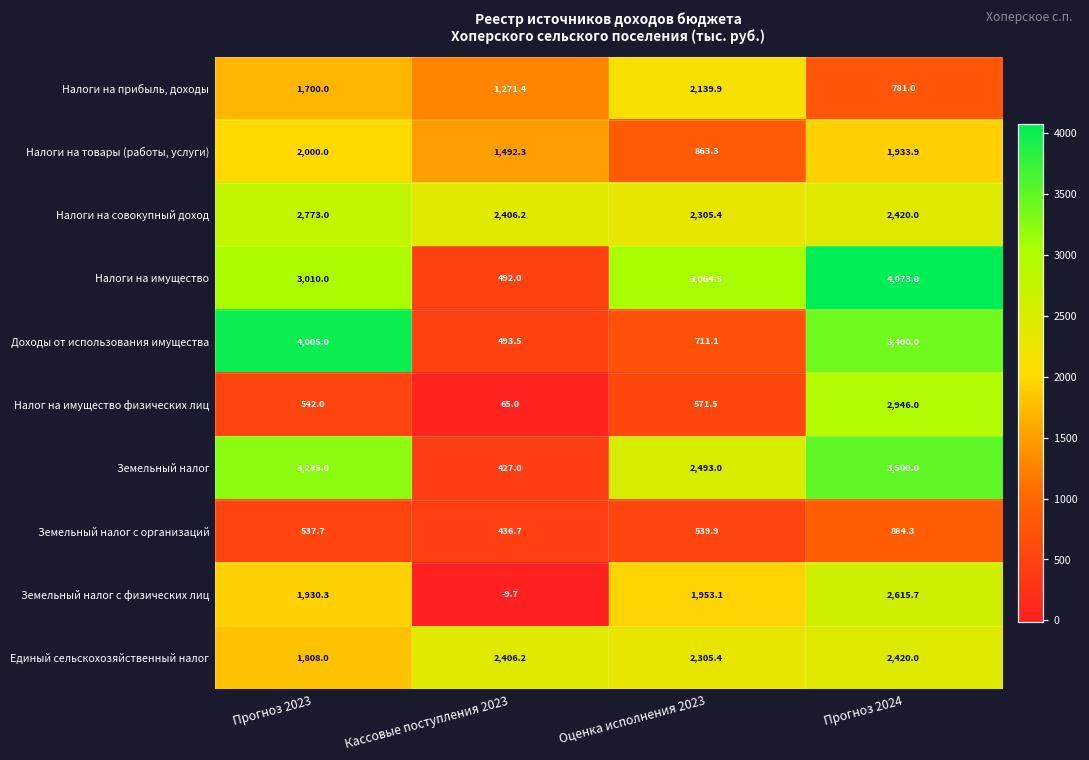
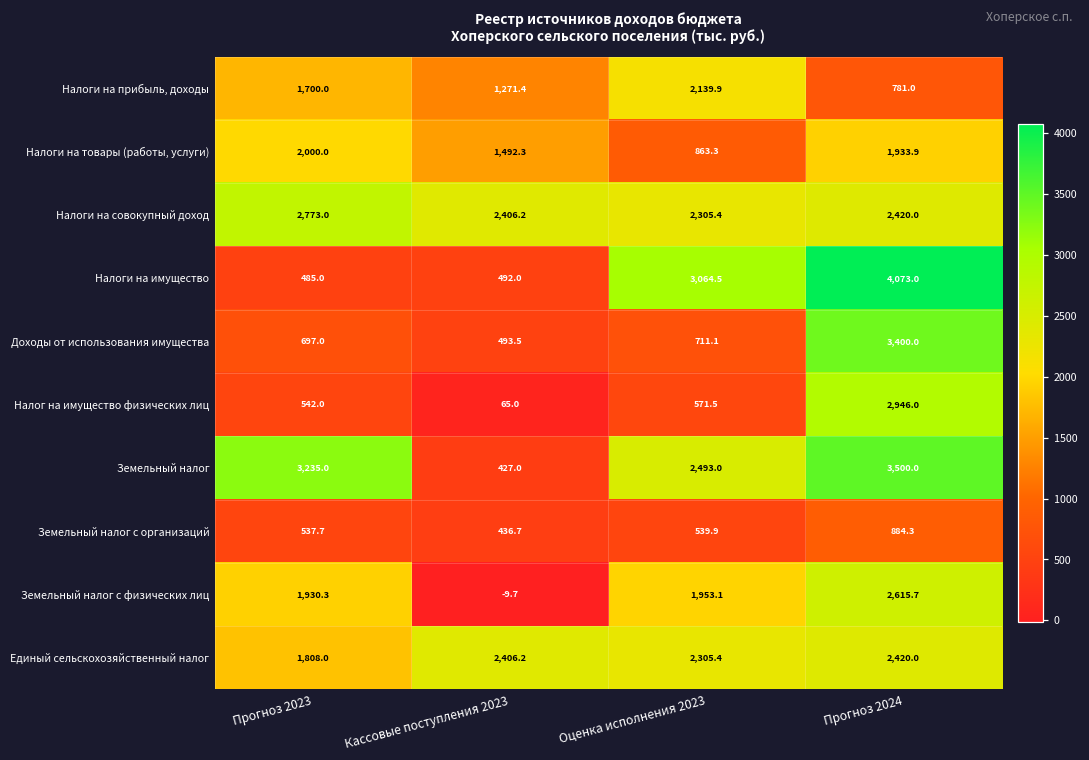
  {
    "Налоги на прибыль, доходы": {
      "Прогноз 2023": "1,700.0",
      "Кассовые поступления 2023": "1,271.4",
      "Оценка исполнения 2023": "2,139.9",
      "Прогноз 2024": "781.0"
    },
    "Налоги на товары (работы, услуги)": {
      "Прогноз 2023": "2,000.0",
      "Кассовые поступления 2023": "1,492.3",
      "Оценка исполнения 2023": "863.3",
      "Прогноз 2024": "1,933.9"
    },
    "Налоги на совокупный доход": {
      "Прогноз 2023": "2,773.0",
      "Кассовые поступления 2023": "2,406.2",
      "Оценка исполнения 2023": "2,305.4",
      "Прогноз 2024": "2,420.0"
    },
    "Налоги на имущество": {
-     "Прогноз 2023": "3,010.0",
+     "Прогноз 2023": "485.0",
      "Кассовые поступления 2023": "492.0",
      "Оценка исполнения 2023": "3,064.5",
      "Прогноз 2024": "4,073.0"
    },
    "Доходы от использования имущества": {
-     "Прогноз 2023": "4,005.0",
+     "Прогноз 2023": "697.0",
      "Кассовые поступления 2023": "493.5",
      "Оценка исполнения 2023": "711.1",
      "Прогноз 2024": "3,400.0"
    },
    "Налог на имущество физических лиц": {
      "Прогноз 2023": "542.0",
      "Кассовые поступления 2023": "65.0",
      "Оценка исполнения 2023": "571.5",
      "Прогноз 2024": "2,946.0"
    },
    "Земельный налог": {
      "Прогноз 2023": "3,235.0",
      "Кассовые поступления 2023": "427.0",
      "Оценка исполнения 2023": "2,493.0",
      "Прогноз 2024": "3,500.0"
    },
    "Земельный налог с организаций": {
      "Прогноз 2023": "537.7",
      "Кассовые поступления 2023": "436.7",
      "Оценка исполнения 2023": "539.9",
      "Прогноз 2024": "884.3"
    },
    "Земельный налог с физических лиц": {
      "Прогноз 2023": "1,930.3",
      "Кассовые поступления 2023": "-9.7",
      "Оценка исполнения 2023": "1,953.1",
      "Прогноз 2024": "2,615.7"
    },
    "Единый сельскохозяйственный налог": {
      "Прогноз 2023": "1,808.0",
      "Кассовые поступления 2023": "2,406.2",
      "Оценка исполнения 2023": "2,305.4",
      "Прогноз 2024": "2,420.0"
    }
  }
